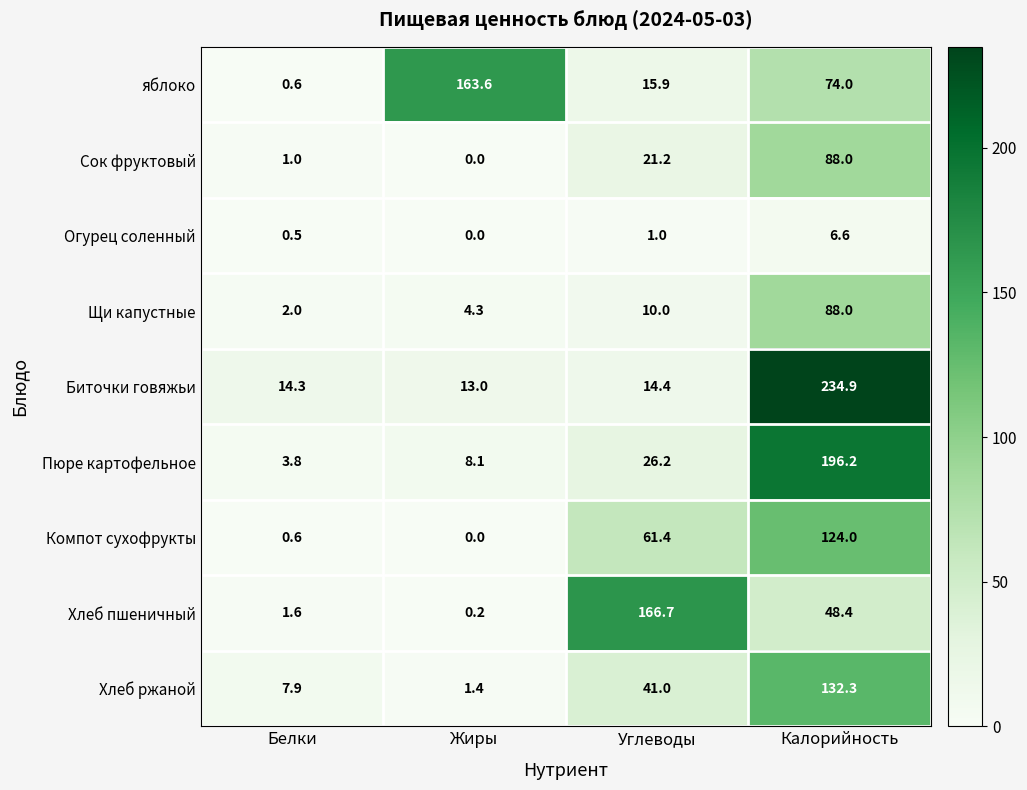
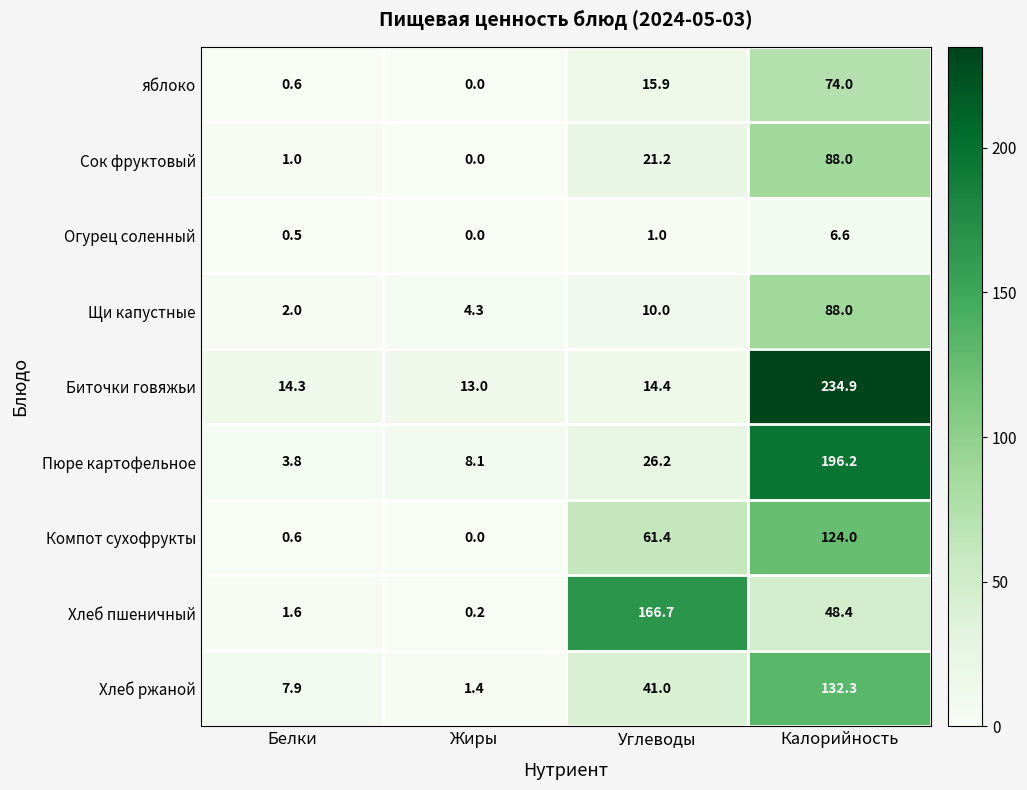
  {
    "яблоко": {
      "Белки": 0.6,
-     "Жиры": 163.6,
+     "Жиры": 0.0,
      "Углеводы": 15.9,
      "Калорийность": 74.0
    },
    "Сок фруктовый": {
      "Белки": 1.0,
      "Жиры": 0.0,
      "Углеводы": 21.2,
      "Калорийность": 88.0
    },
    "Огурец соленный": {
      "Белки": 0.5,
      "Жиры": 0.0,
      "Углеводы": 1.0,
      "Калорийность": 6.6
    },
    "Щи капустные": {
      "Белки": 2.0,
      "Жиры": 4.3,
      "Углеводы": 10.0,
      "Калорийность": 88.0
    },
    "Биточки говяжьи": {
      "Белки": 14.3,
      "Жиры": 13.0,
      "Углеводы": 14.4,
      "Калорийность": 234.9
    },
    "Пюре картофельное": {
      "Белки": 3.8,
      "Жиры": 8.1,
      "Углеводы": 26.2,
      "Калорийность": 196.2
    },
    "Компот сухофрукты": {
      "Белки": 0.6,
      "Жиры": 0.0,
      "Углеводы": 61.4,
      "Калорийность": 124.0
    },
    "Хлеб пшеничный": {
      "Белки": 1.6,
      "Жиры": 0.2,
      "Углеводы": 166.7,
      "Калорийность": 48.4
    },
    "Хлеб ржаной": {
      "Белки": 7.9,
      "Жиры": 1.4,
      "Углеводы": 41.0,
      "Калорийность": 132.3
    }
  }
